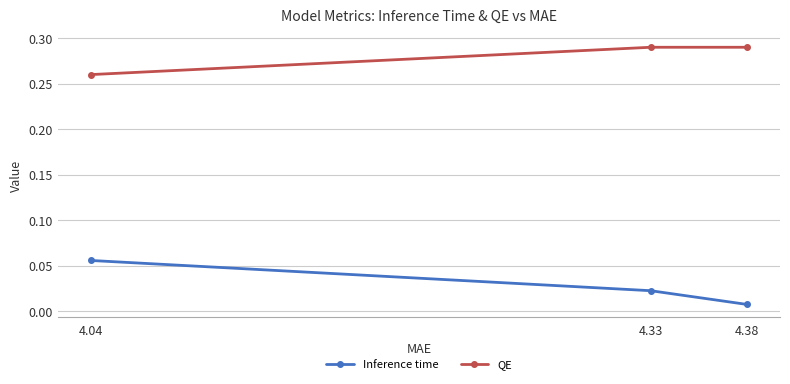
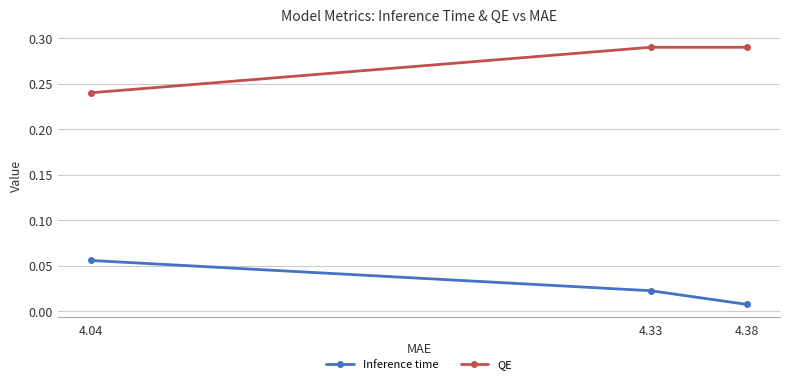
  {
    "Inference time": {
      "4.04": 0.06,
      "4.33": 0.02,
      "4.38": 0.01
    },
    "QE": {
-     "4.04": 0.26,
+     "4.04": 0.24,
      "4.33": 0.29,
      "4.38": 0.29
    }
  }
